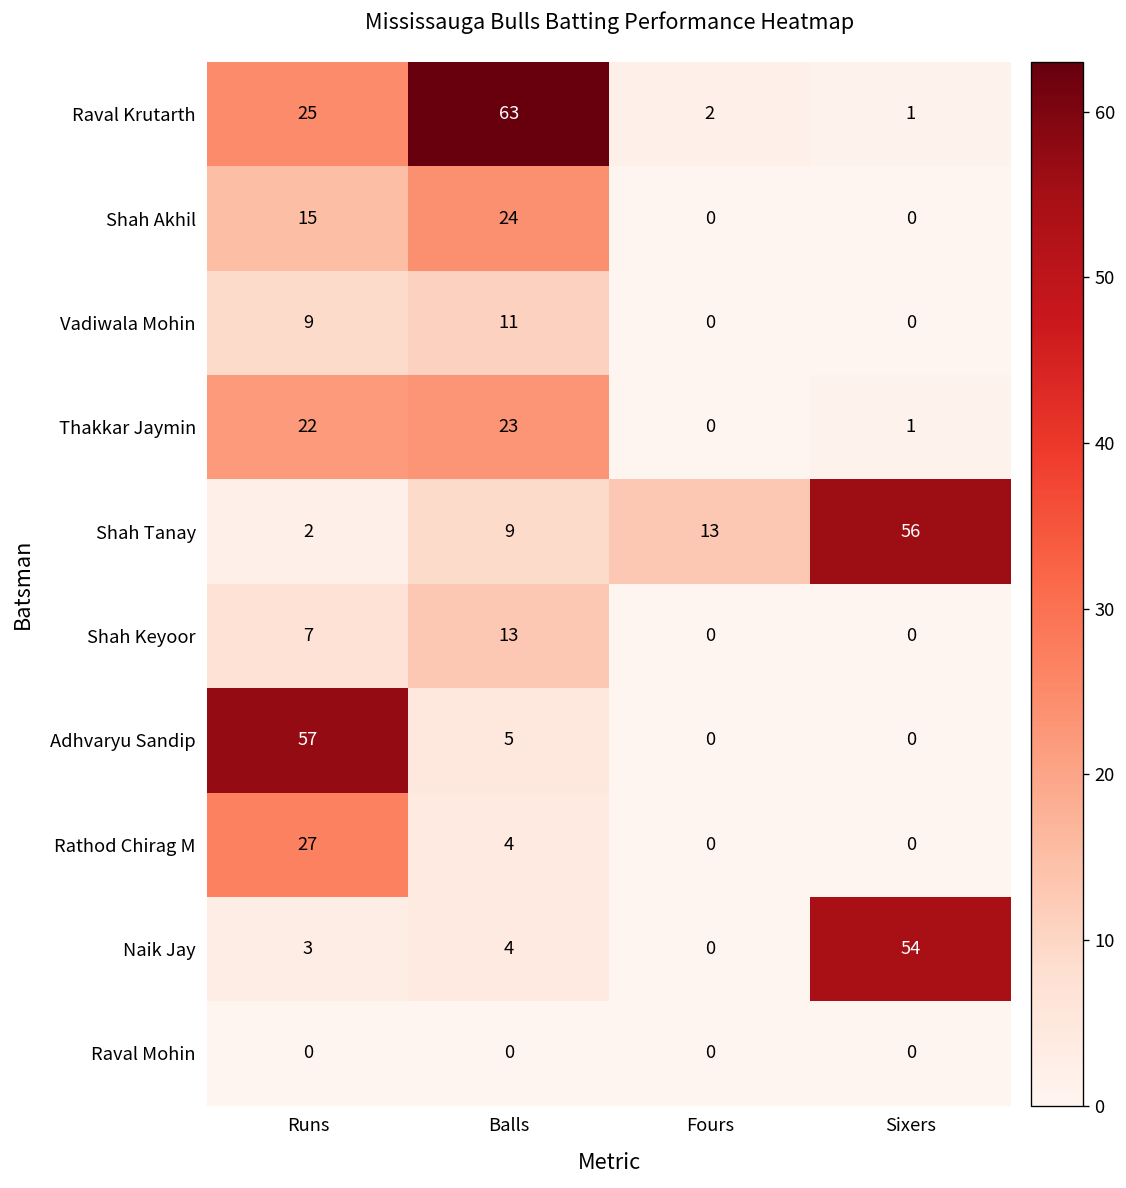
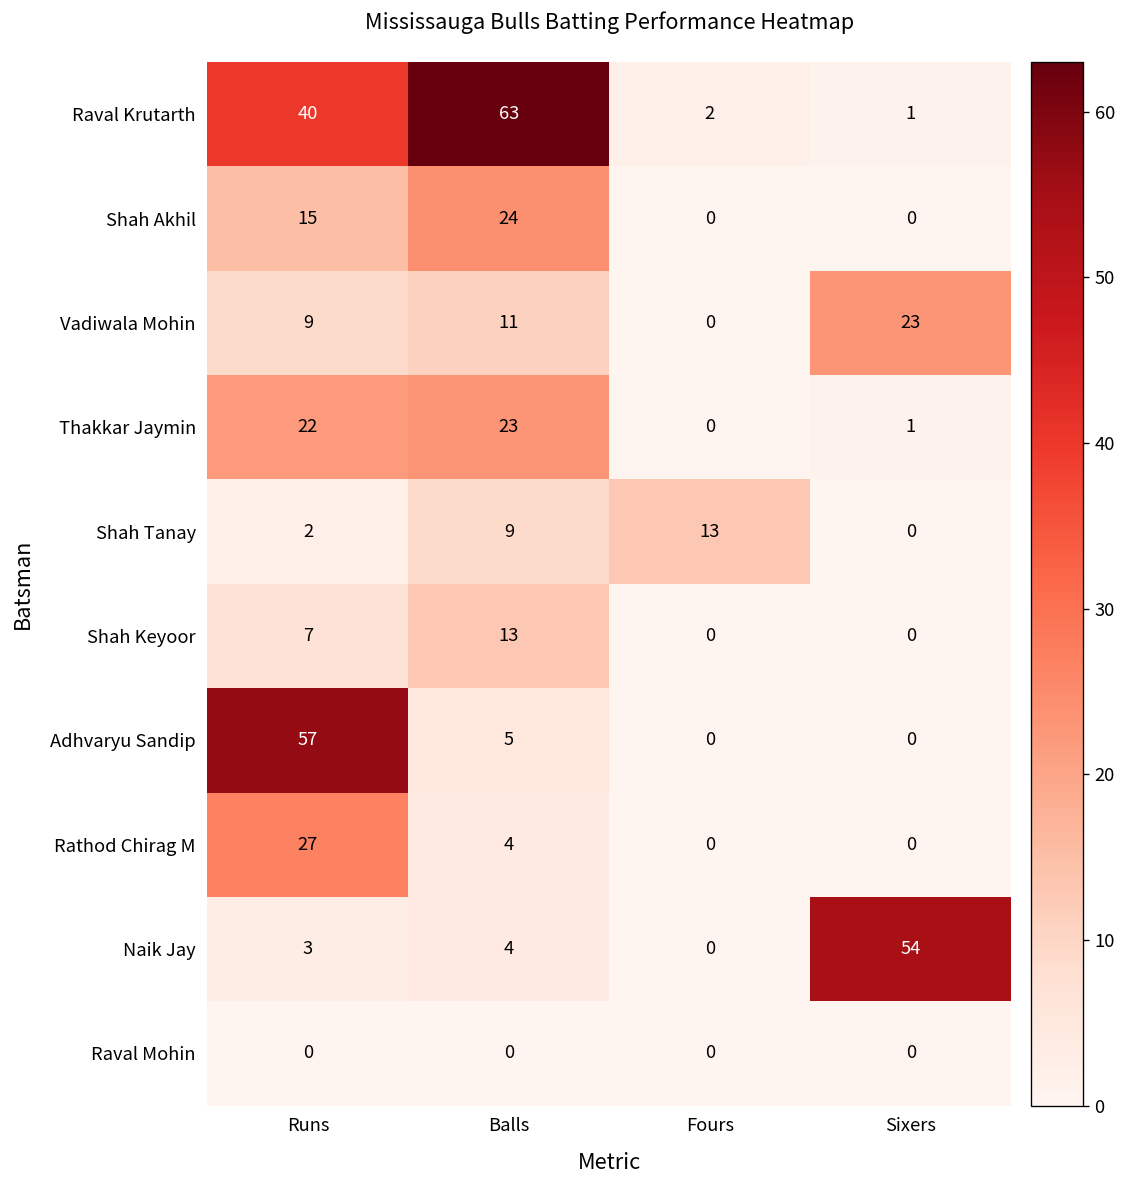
  {
    "Raval Krutarth": {
-     "Runs": 25,
+     "Runs": 40,
      "Balls": 63,
      "Fours": 2,
      "Sixers": 1
    },
    "Shah Akhil": {
      "Runs": 15,
      "Balls": 24,
      "Fours": 0,
      "Sixers": 0
    },
    "Vadiwala Mohin": {
      "Runs": 9,
      "Balls": 11,
      "Fours": 0,
-     "Sixers": 0
+     "Sixers": 23
    },
    "Thakkar Jaymin": {
      "Runs": 22,
      "Balls": 23,
      "Fours": 0,
      "Sixers": 1
    },
    "Shah Tanay": {
      "Runs": 2,
      "Balls": 9,
      "Fours": 13,
-     "Sixers": 56
+     "Sixers": 0
    },
    "Shah Keyoor": {
      "Runs": 7,
      "Balls": 13,
      "Fours": 0,
      "Sixers": 0
    },
    "Adhvaryu Sandip": {
      "Runs": 57,
      "Balls": 5,
      "Fours": 0,
      "Sixers": 0
    },
    "Rathod Chirag M": {
      "Runs": 27,
      "Balls": 4,
      "Fours": 0,
      "Sixers": 0
    },
    "Naik Jay": {
      "Runs": 3,
      "Balls": 4,
      "Fours": 0,
      "Sixers": 54
    },
    "Raval Mohin": {
      "Runs": 0,
      "Balls": 0,
      "Fours": 0,
      "Sixers": 0
    }
  }
